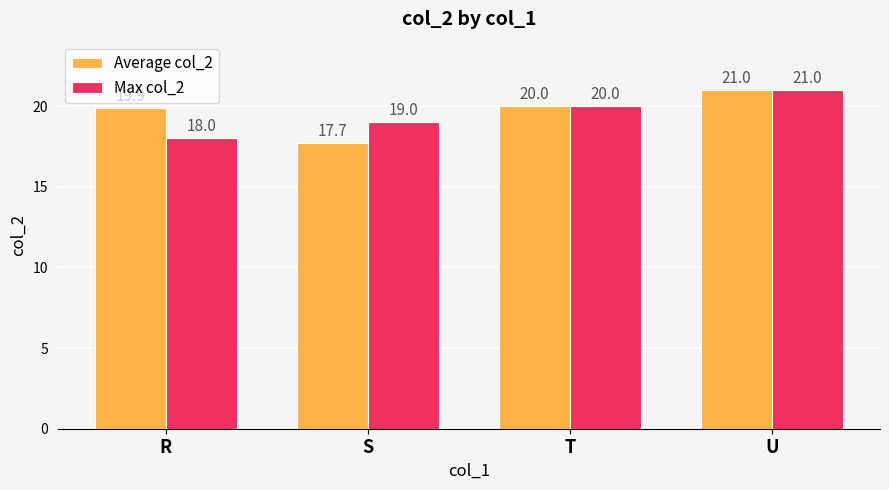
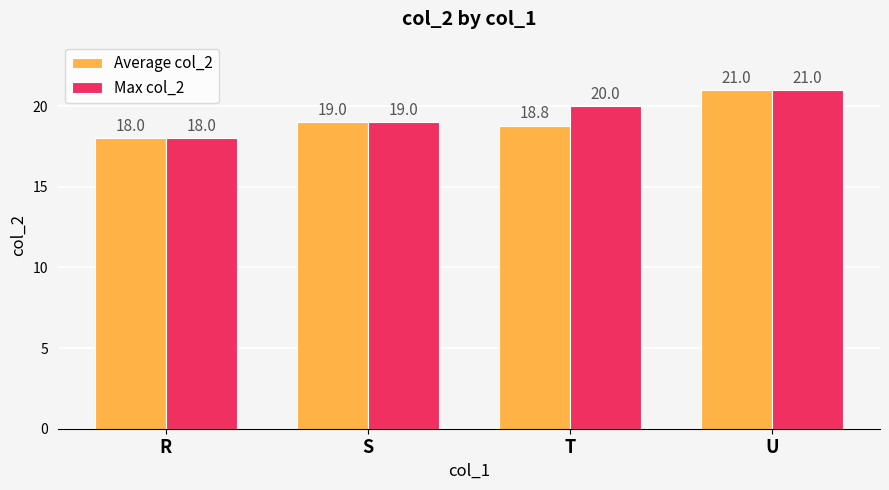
  {
    "Average col_2": {
-     "R": 19.9,
-     "S": 17.7,
-     "T": 20.0,
+     "R": 18.0,
+     "S": 19.0,
+     "T": 18.8,
      "U": 21.0
    },
    "Max col_2": {
      "R": 18.0,
      "S": 19.0,
      "T": 20.0,
      "U": 21.0
    }
  }
